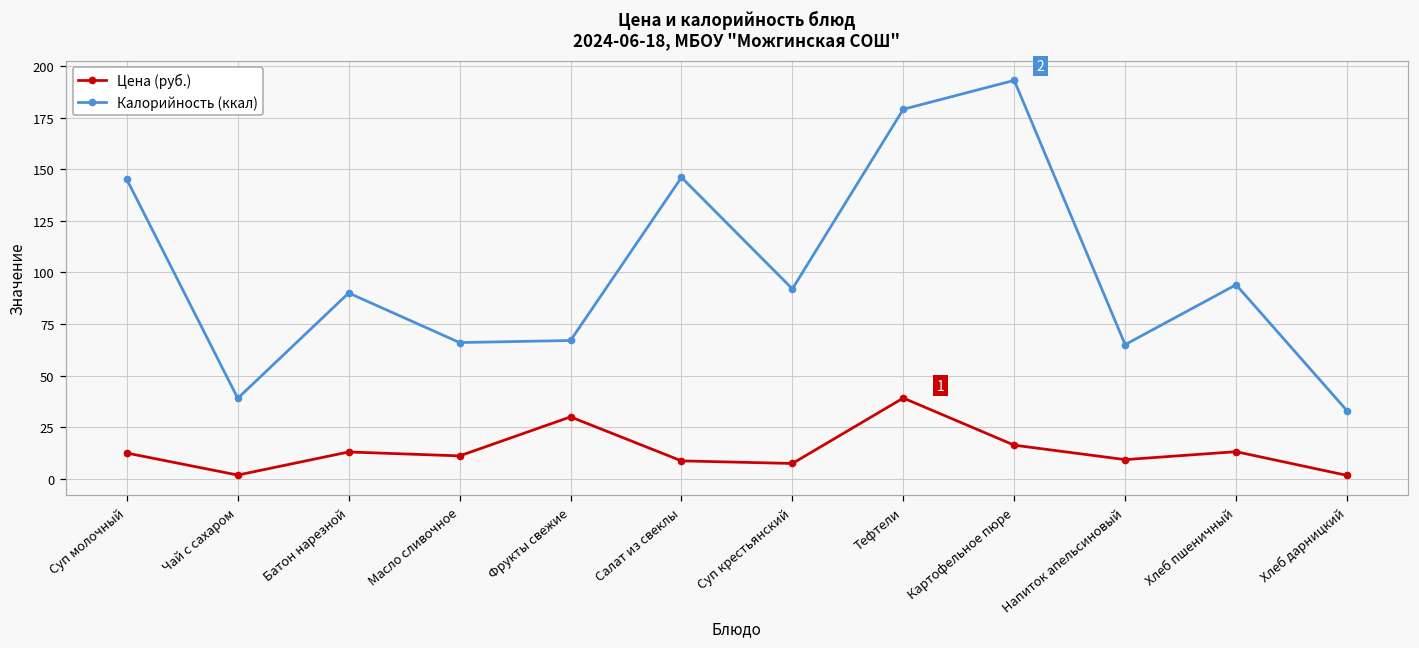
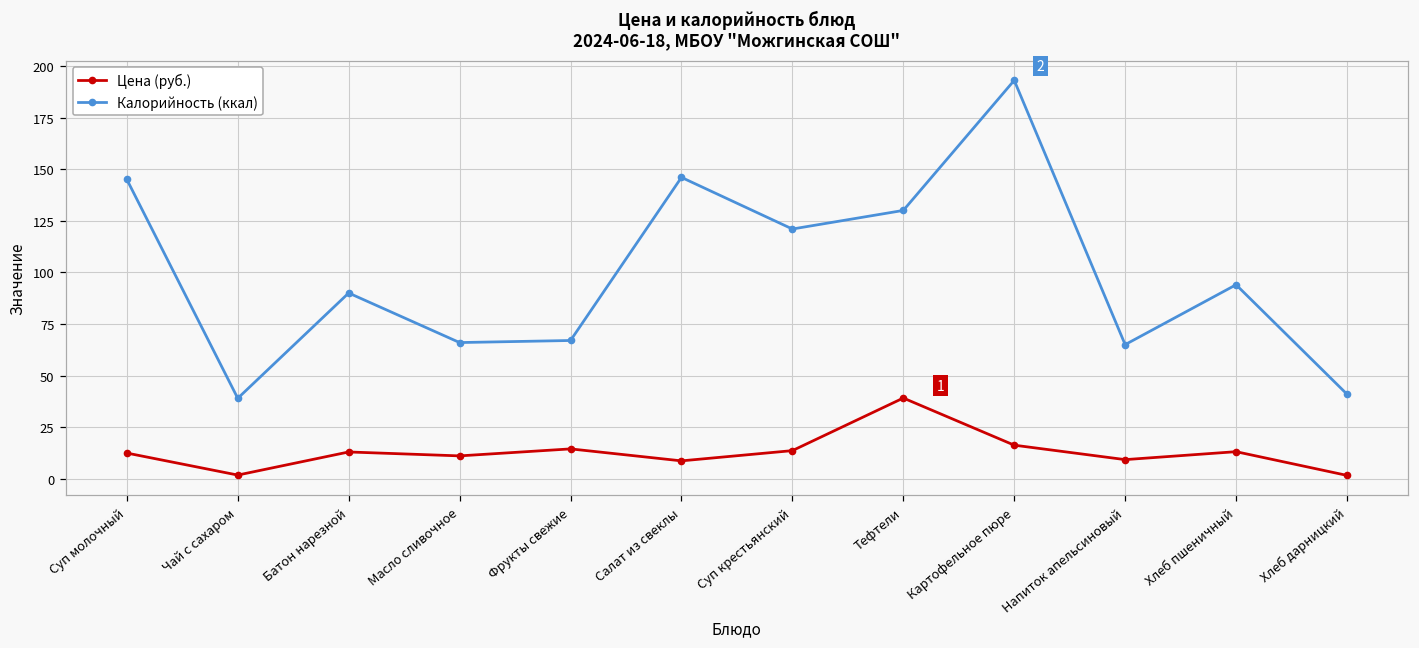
  {
    "Цена (руб.)": {
      "Суп молочный": 12,
      "Чай с сахаром": 2,
      "Батон нарезной": 13,
      "Масло сливочное": 11,
-     "Фрукты свежие": 30,
+     "Фрукты свежие": 15,
      "Салат из свеклы": 9,
-     "Суп крестьянский": 7,
+     "Суп крестьянский": 14,
      "Тефтели": 39,
      "Картофельное пюре": 16,
      "Напиток апельсиновый": 9,
      "Хлеб пшеничный": 13,
      "Хлеб дарницкий": 2
    },
    "Калорийность (ккал)": {
      "Суп молочный": 145,
      "Чай с сахаром": 39,
      "Батон нарезной": 90,
      "Масло сливочное": 66,
      "Фрукты свежие": 67,
      "Салат из свеклы": 146,
-     "Суп крестьянский": 92,
-     "Тефтели": 179,
+     "Суп крестьянский": 121,
+     "Тефтели": 130,
      "Напиток апельсиновый": 65,
      "Хлеб пшеничный": 94,
-     "Хлеб дарницкий": 33
+     "Хлеб дарницкий": 41
    }
  }
